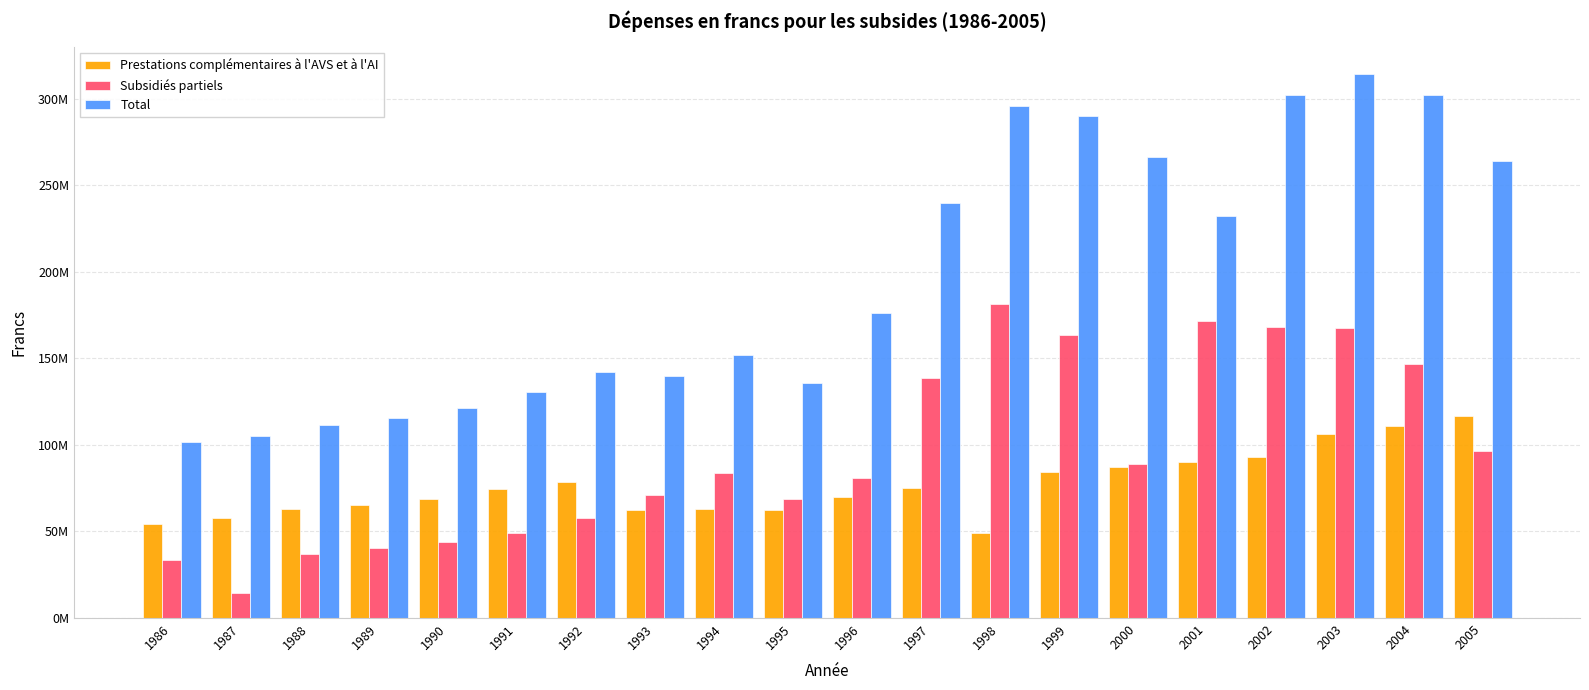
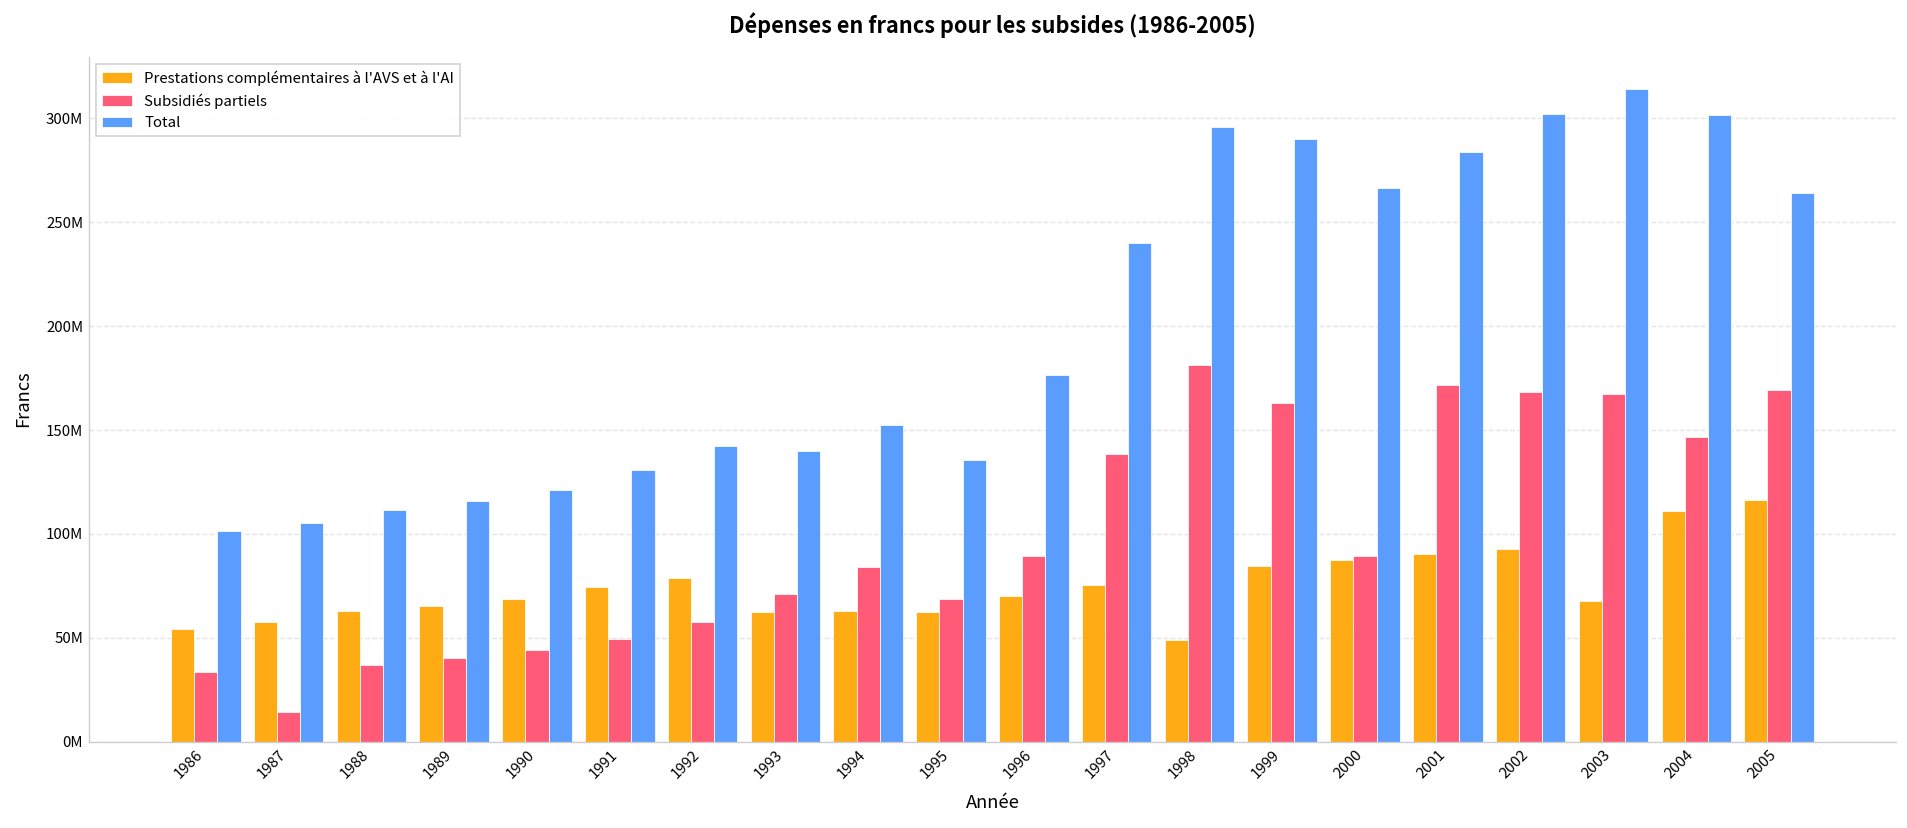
  {
    "Prestations complémentaires à l'AVS et à l'AI": {
      "1986": 54000000,
      "1987": 58000000,
      "1988": 63000000,
      "1989": 65000000,
      "1990": 69000000,
      "1991": 74000000,
      "1992": 79000000,
      "1993": 62000000,
      "1994": 63000000,
      "1995": 63000000,
      "1996": 70000000,
      "1997": 75000000,
      "1998": 49000000,
      "1999": 85000000,
      "2000": 87000000,
      "2001": 90000000,
      "2002": 93000000,
-     "2003": 106000000,
+     "2003": 67000000,
      "2004": 111000000,
      "2005": 116000000
    },
    "Subsidiés partiels": {
      "1986": 34000000,
      "1987": 14000000,
      "1988": 37000000,
      "1989": 40000000,
      "1990": 44000000,
      "1991": 49000000,
      "1992": 58000000,
      "1993": 71000000,
      "1994": 84000000,
      "1995": 69000000,
-     "1996": 81000000,
+     "1996": 89000000,
      "1997": 138000000,
      "1998": 181000000,
      "1999": 163000000,
      "2000": 89000000,
      "2001": 172000000,
      "2002": 168000000,
      "2003": 167000000,
      "2004": 147000000,
-     "2005": 96000000
+     "2005": 169000000
    },
    "Total": {
      "1986": 102000000,
      "1987": 105000000,
      "1988": 111000000,
      "1989": 116000000,
      "1990": 121000000,
      "1991": 131000000,
      "1992": 142000000,
      "1993": 140000000,
      "1994": 152000000,
      "1995": 136000000,
      "1996": 176000000,
      "1997": 240000000,
      "1998": 296000000,
      "1999": 290000000,
      "2000": 266000000,
-     "2001": 232000000,
+     "2001": 284000000,
      "2002": 302000000,
      "2003": 314000000,
      "2004": 302000000,
      "2005": 264000000
    }
  }
